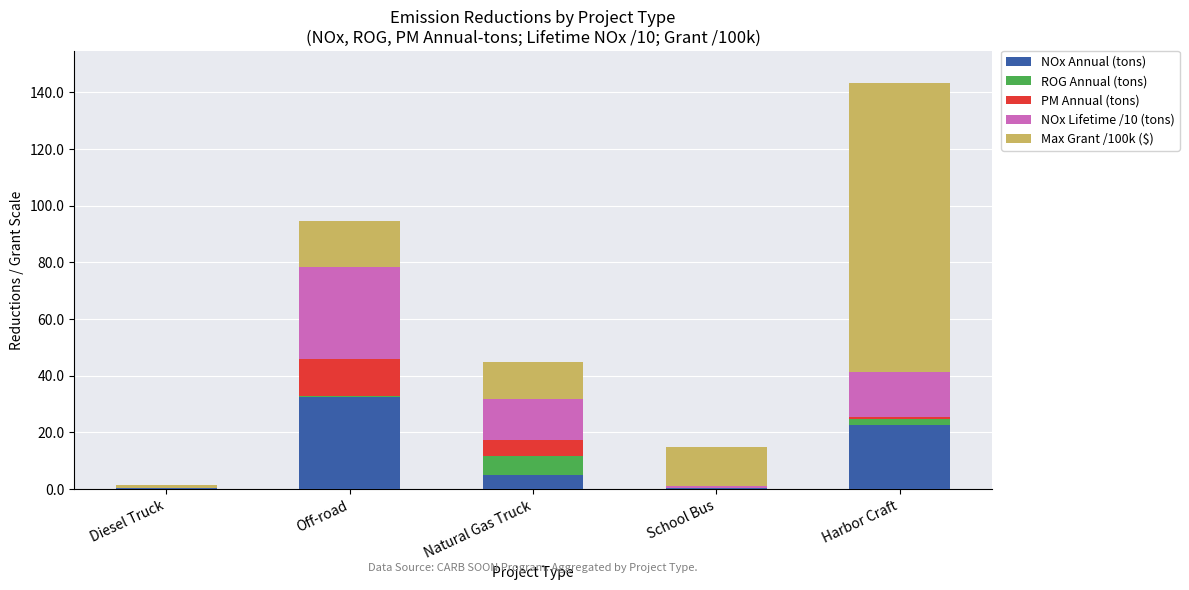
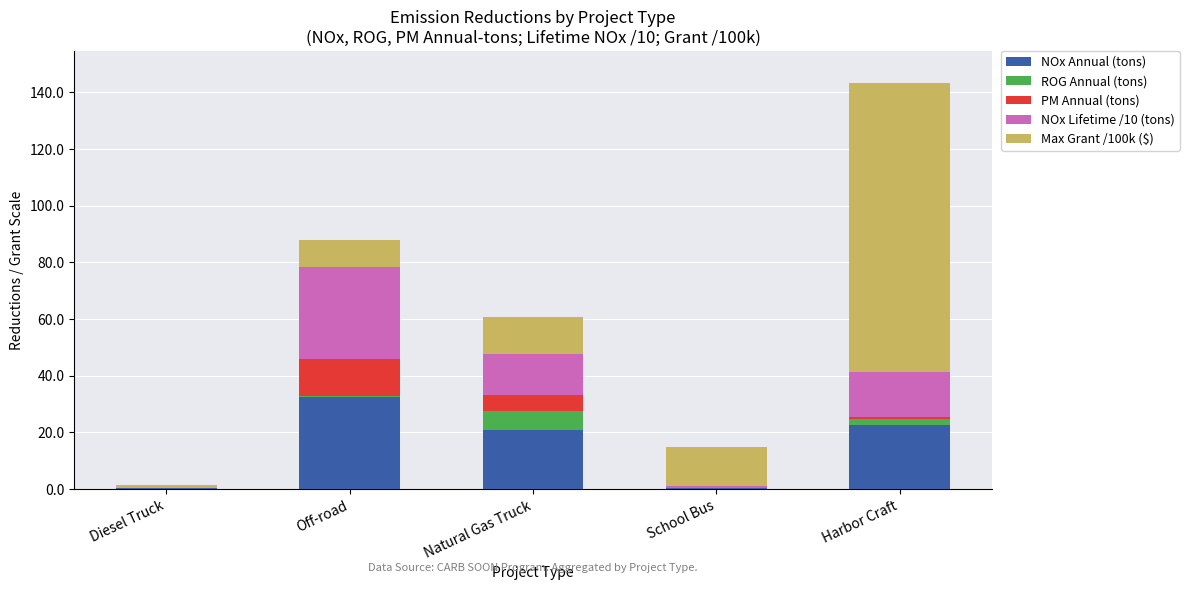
  {
    "NOx Annual (tons)": {
      "Off-road": 33,
-     "Natural Gas Truck": 5,
+     "Natural Gas Truck": 21,
      "Harbor Craft": 23
    },
    "ROG Annual (tons)": {
      "Natural Gas Truck": 7,
      "Harbor Craft": 2
    },
    "PM Annual (tons)": {
      "Off-road": 13,
      "Natural Gas Truck": 6
    },
    "NOx Lifetime /10 (tons)": {
      "Off-road": 33,
      "Natural Gas Truck": 14,
      "Harbor Craft": 16
    },
    "Max Grant /100k ($)": {
      "Diesel Truck": 1,
-     "Off-road": 16,
+     "Off-road": 10,
      "Natural Gas Truck": 13,
      "School Bus": 14,
      "Harbor Craft": 102
    }
  }
